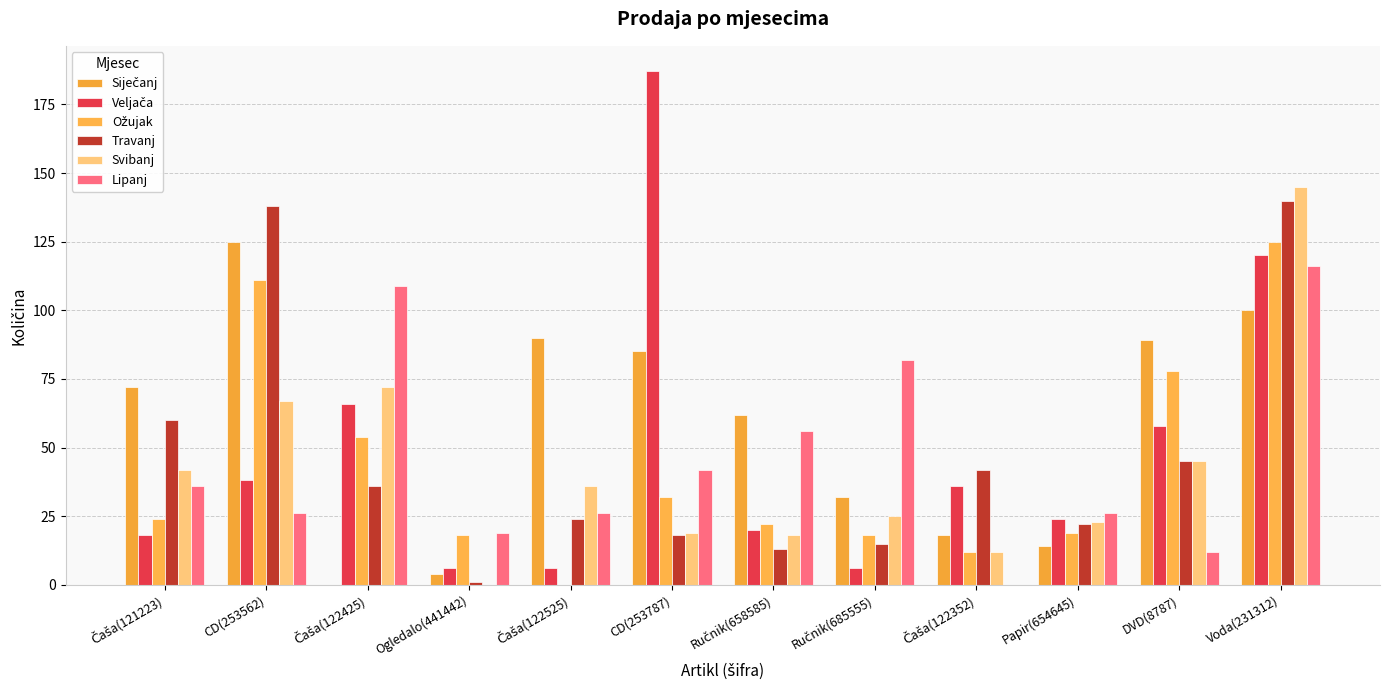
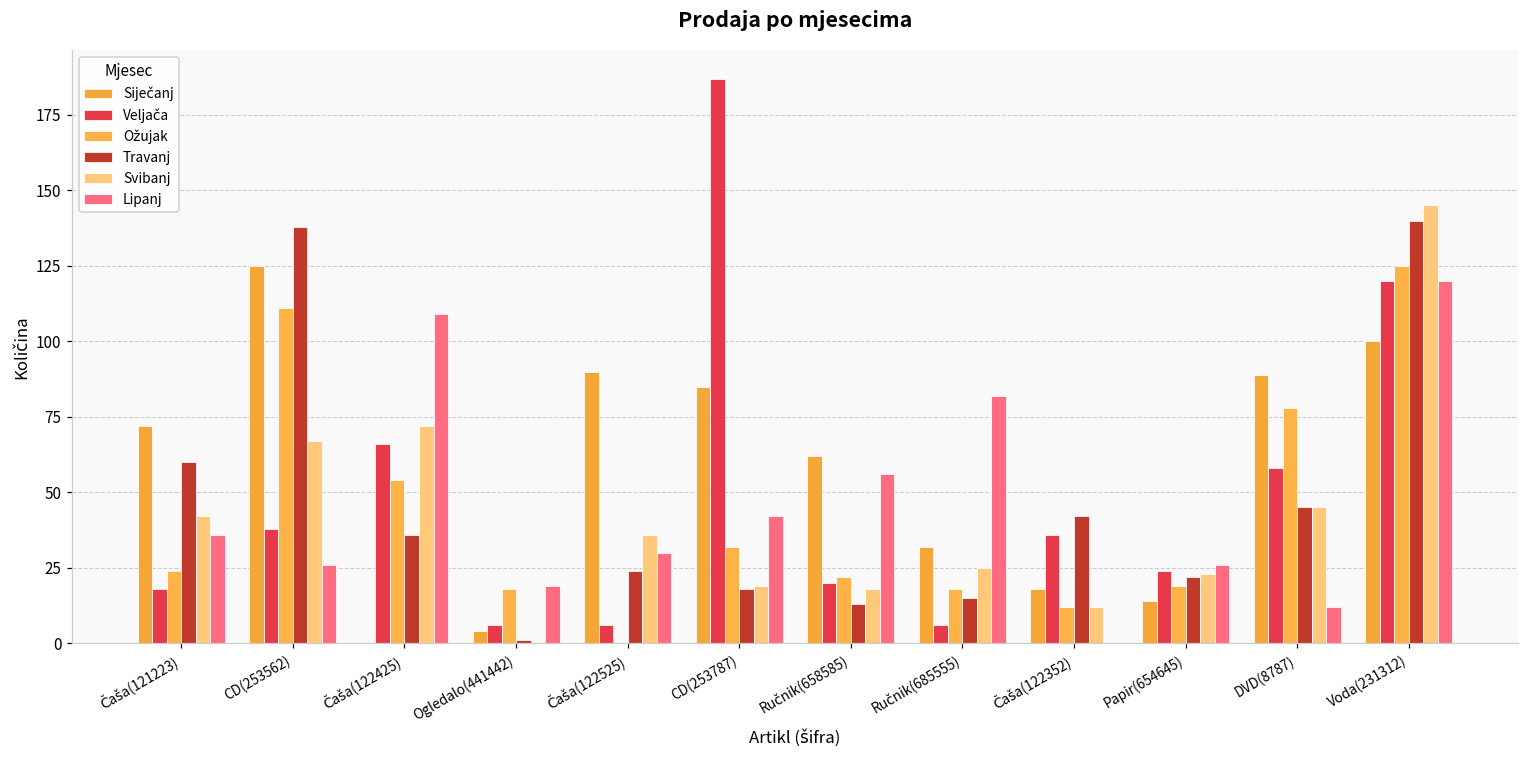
  {
    "Lipanj": {
      "Čaša(121223)": 36,
      "CD(253562)": 26,
      "Čaša(122425)": 109,
      "Ogledalo(441442)": 19,
-     "Čaša(122525)": 26,
+     "Čaša(122525)": 30,
      "CD(253787)": 42,
      "Ručnik(658585)": 56,
      "Ručnik(685555)": 82,
      "Čaša(122352)": 0,
      "Papir(654645)": 26,
      "DVD(8787)": 12,
-     "Voda(231312)": 116
+     "Voda(231312)": 120
    }
  }
